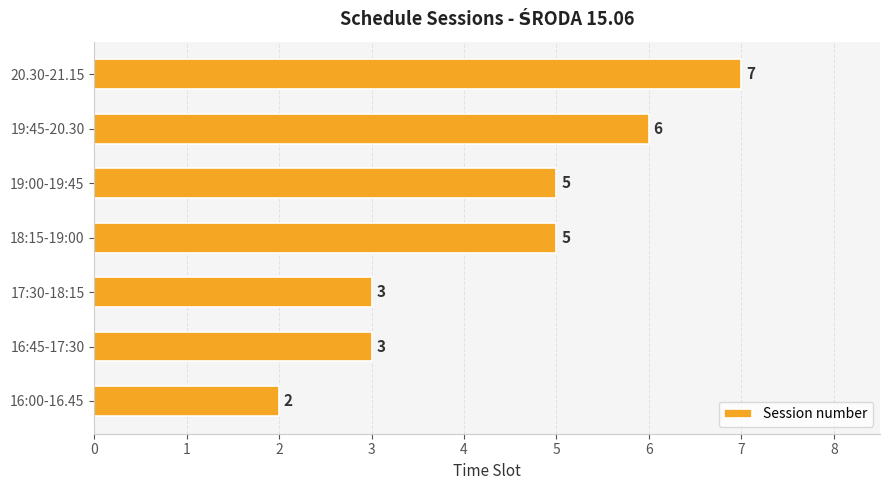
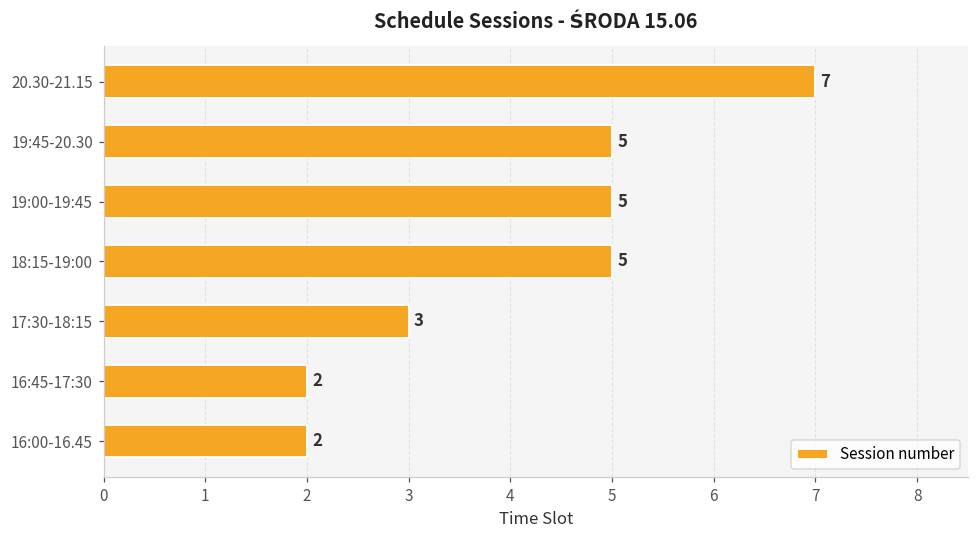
  {
    "20.30-21.15": 7,
-   "19:45-20.30": 6,
+   "19:45-20.30": 5,
    "19:00-19:45": 5,
    "18:15-19:00": 5,
    "17:30-18:15": 3,
-   "16:45-17:30": 3,
+   "16:45-17:30": 2,
    "16:00-16.45": 2
  }
